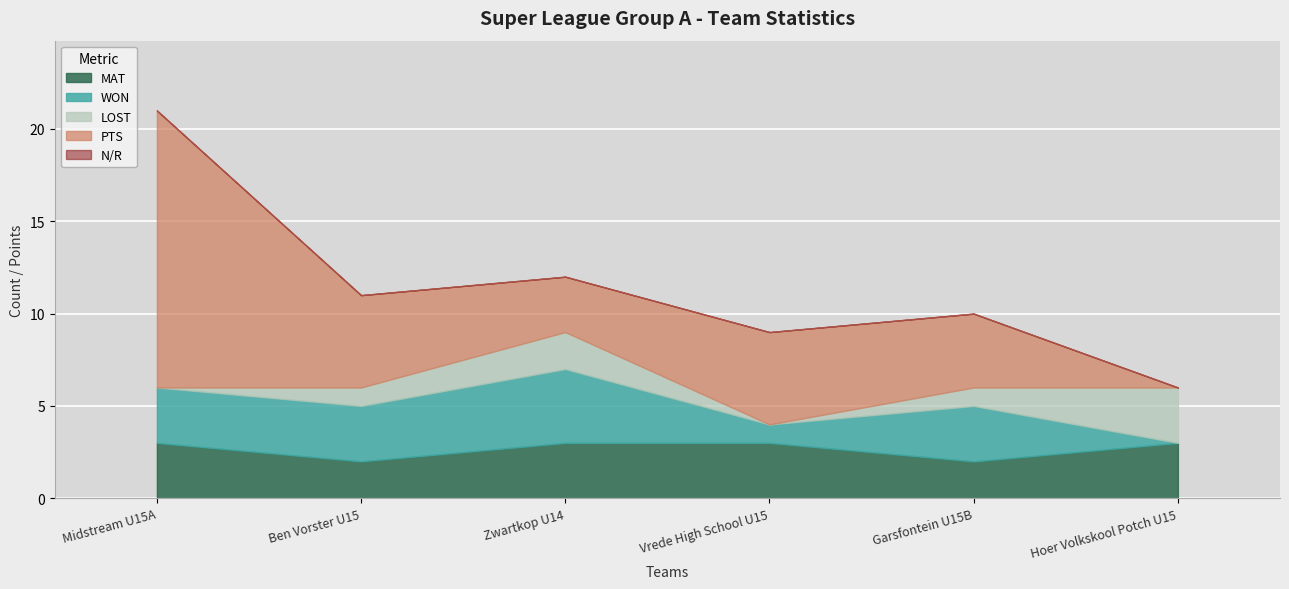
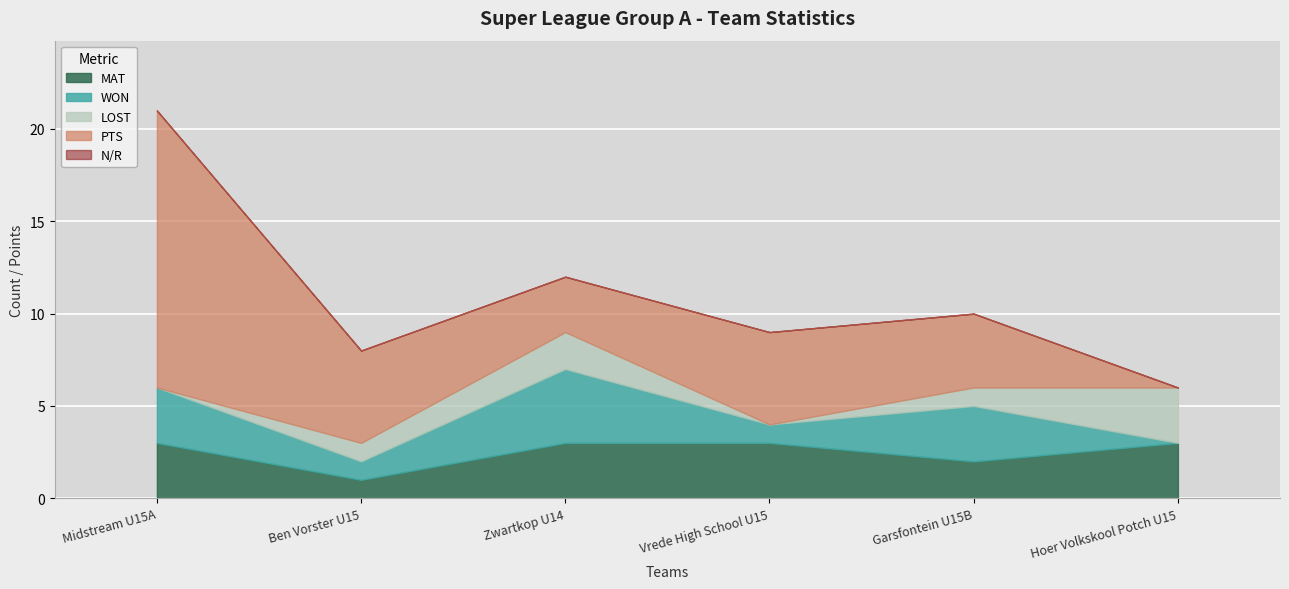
  {
    "MAT": {
      "Midstream U15A": 3,
-     "Ben Vorster U15": 2,
+     "Ben Vorster U15": 1,
      "Zwartkop U14": 3,
      "Vrede High School U15": 3,
      "Garsfontein U15B": 2
    },
    "WON": {
-     "Ben Vorster U15": 3,
+     "Ben Vorster U15": 1,
      "Zwartkop U14": 4,
      "Garsfontein U15B": 3
    }
  }
